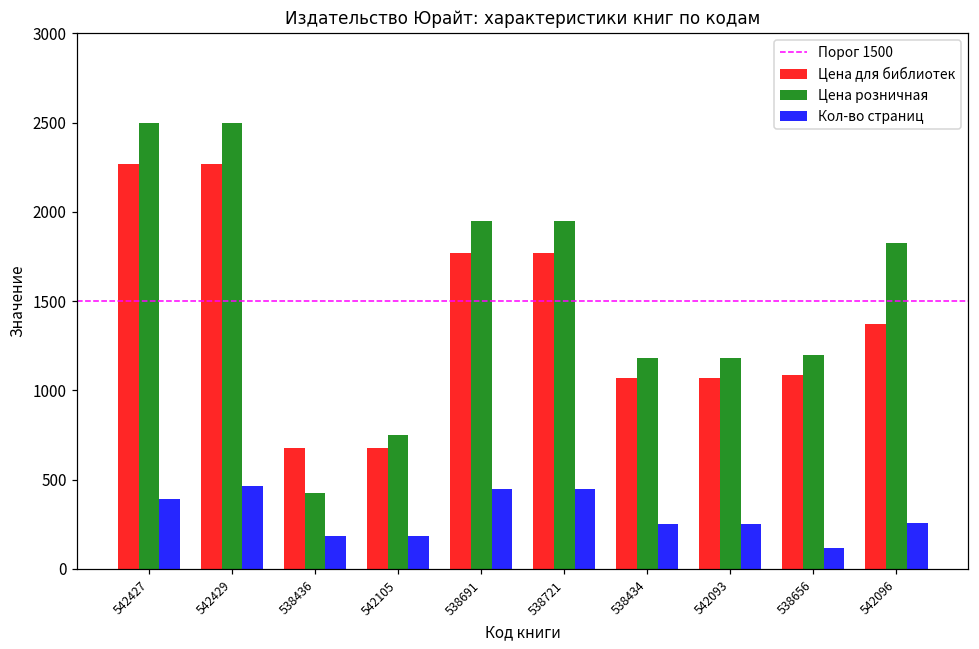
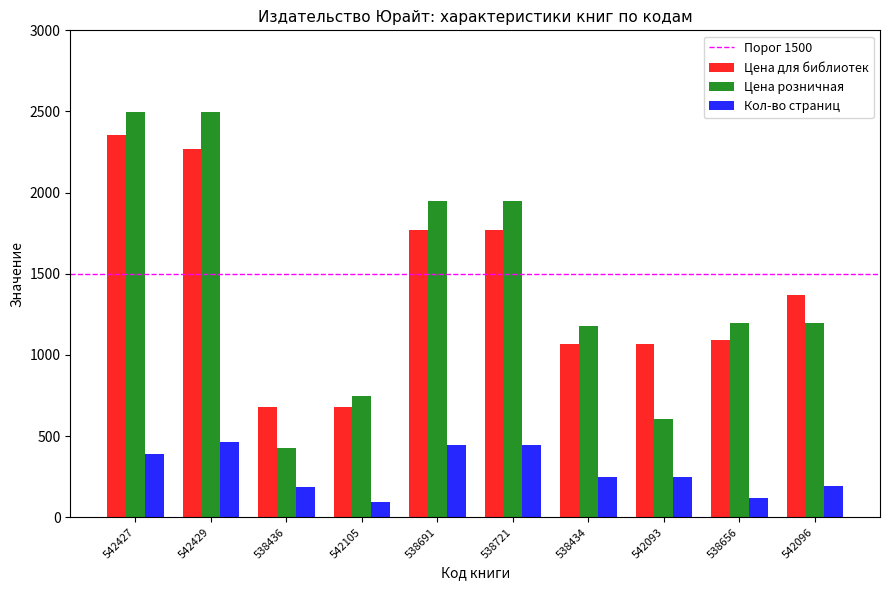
  {
    "Цена для библиотек": {
-     "542427": 2270,
+     "542427": 2360,
      "542429": 2270,
      "538436": 680,
      "542105": 680,
      "538691": 1770,
      "538721": 1770,
      "538434": 1070,
      "542093": 1070,
      "538656": 1090,
      "542096": 1370
    },
    "Цена розничная": {
      "542427": 2500,
      "542429": 2500,
      "538436": 420,
      "542105": 750,
      "538691": 1950,
      "538721": 1950,
      "538434": 1180,
-     "542093": 1180,
+     "542093": 610,
      "538656": 1200,
-     "542096": 1830
+     "542096": 1200
    },
    "Кол-во страниц": {
      "542427": 390,
      "542429": 460,
      "538436": 190,
-     "542105": 190,
+     "542105": 90,
      "538691": 450,
      "538721": 450,
      "538434": 250,
      "542093": 250,
      "538656": 120,
-     "542096": 260
+     "542096": 190
    }
  }
